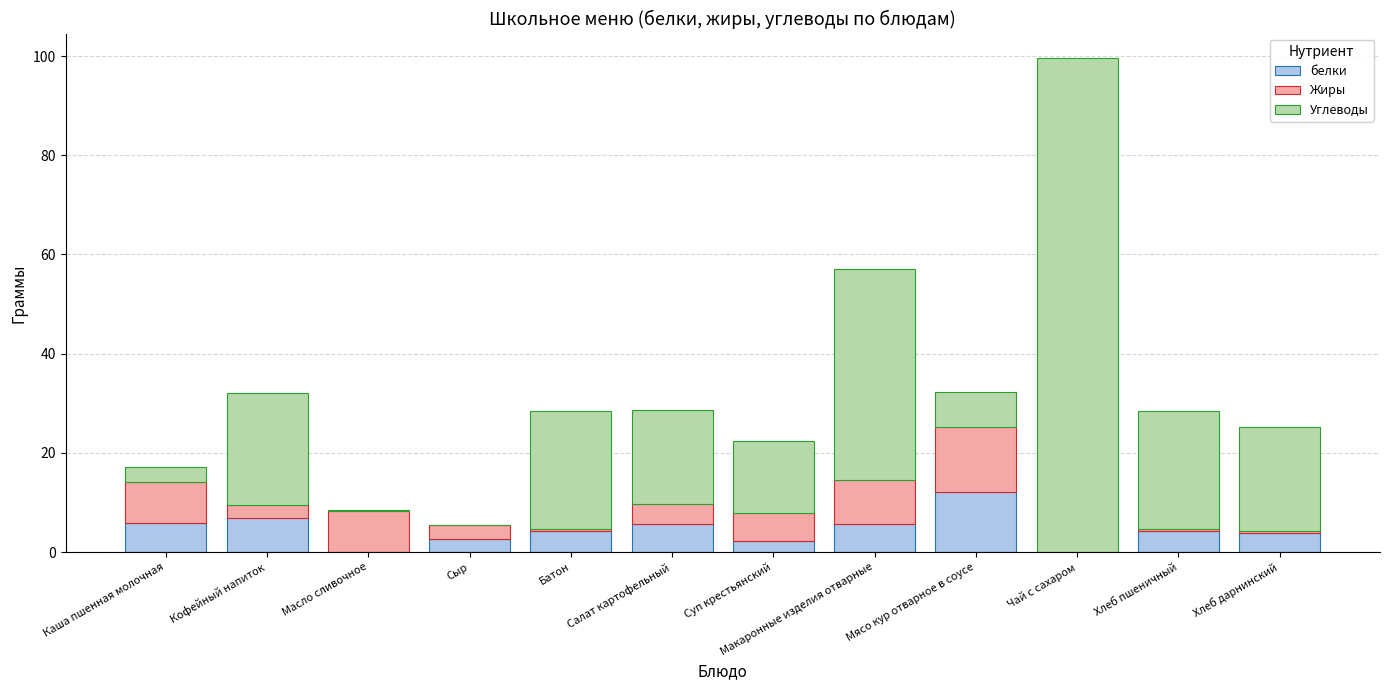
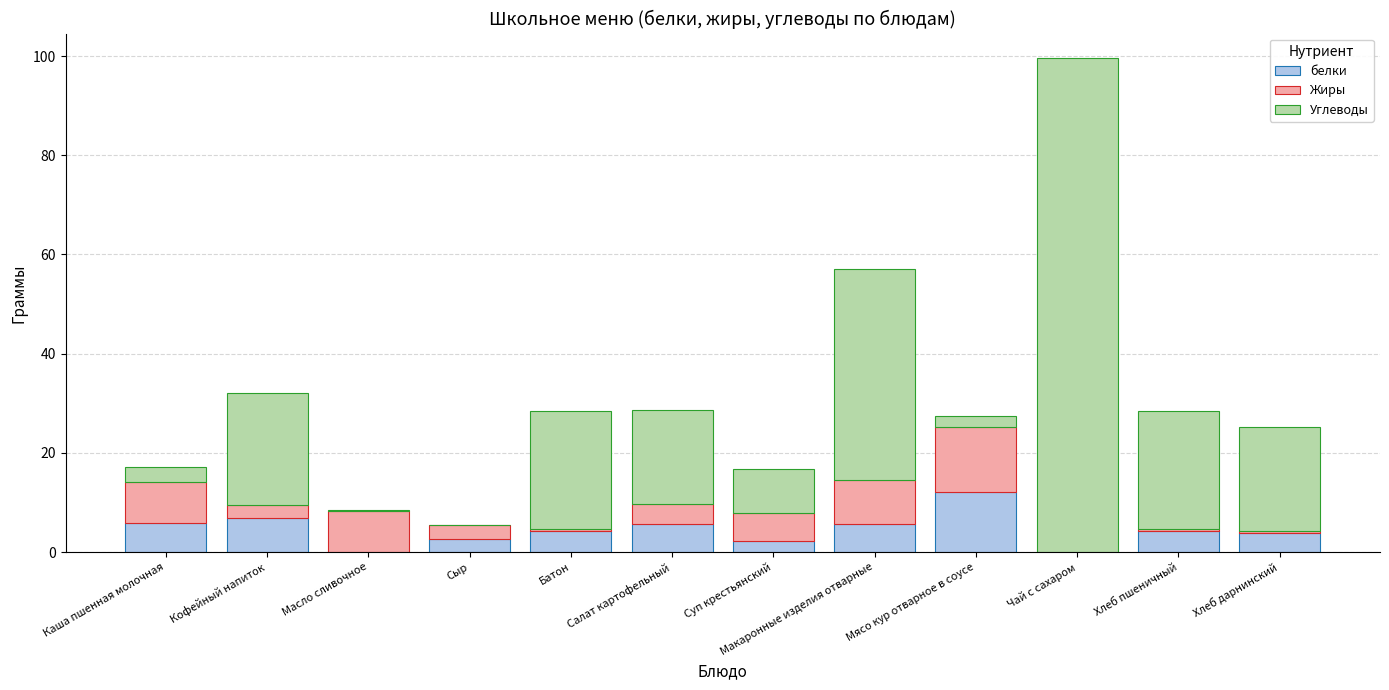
  {
    "белки": {
      "Каша пшенная молочная": 6,
      "Кофейный напиток": 7,
      "Сыр": 3,
      "Батон": 4,
      "Салат картофельный": 6,
      "Суп крестьянский": 2,
      "Макаронные изделия отварные": 6,
      "Мясо кур отварное в соусе": 12,
      "Хлеб пшеничный": 4,
      "Хлеб дарнинский": 4
    },
    "Жиры": {
      "Каша пшенная молочная": 8,
      "Кофейный напиток": 3,
      "Масло сливочное": 8,
      "Сыр": 3,
      "Салат картофельный": 4,
      "Суп крестьянский": 6,
      "Макаронные изделия отварные": 9,
      "Мясо кур отварное в соусе": 13
    },
    "Углеводы": {
      "Каша пшенная молочная": 3,
      "Кофейный напиток": 22,
      "Сыр": 0,
      "Батон": 24,
      "Салат картофельный": 19,
-     "Суп крестьянский": 15,
+     "Суп крестьянский": 9,
      "Макаронные изделия отварные": 42,
-     "Мясо кур отварное в соусе": 7,
+     "Мясо кур отварное в соусе": 2,
      "Чай с сахаром": 100,
      "Хлеб пшеничный": 24,
      "Хлеб дарнинский": 21
    }
  }
